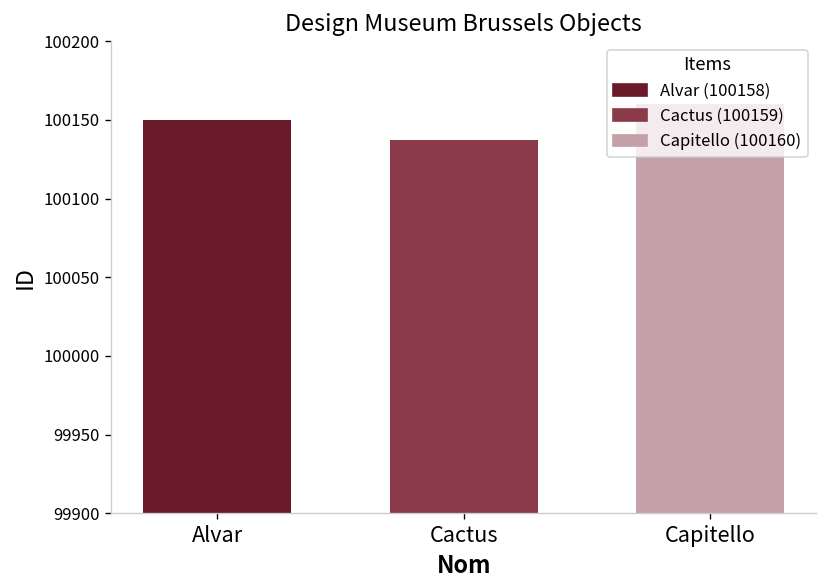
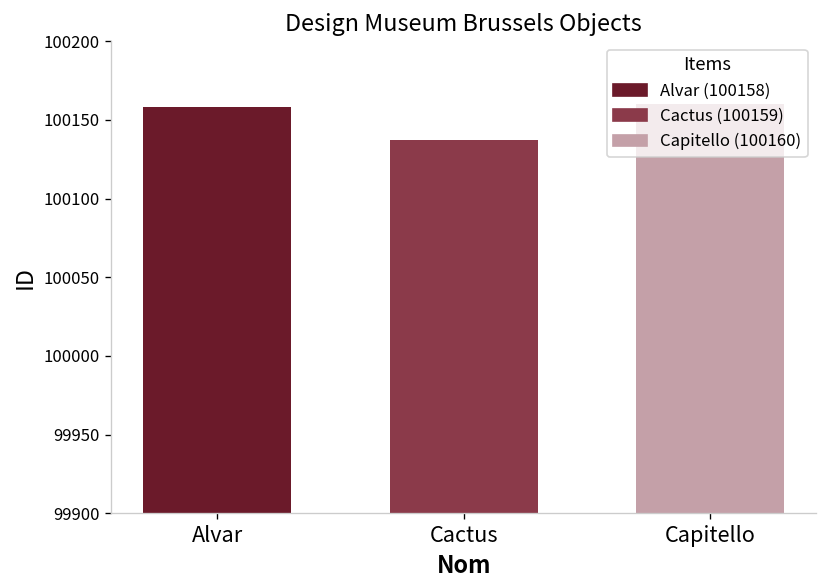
  {
-   "Alvar": 100150,
+   "Alvar": 100158,
    "Cactus": 100137
  }
